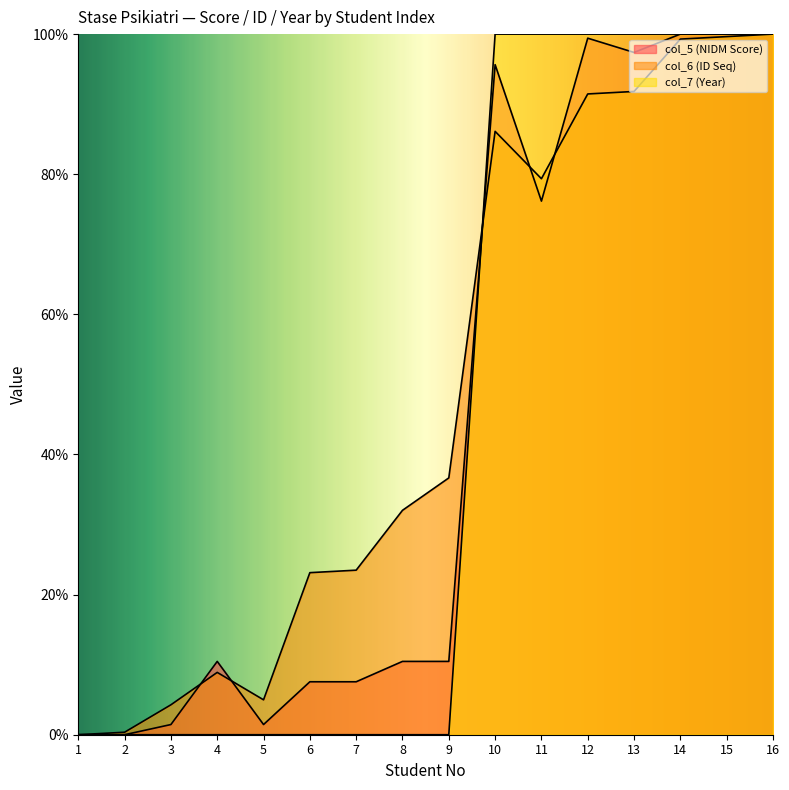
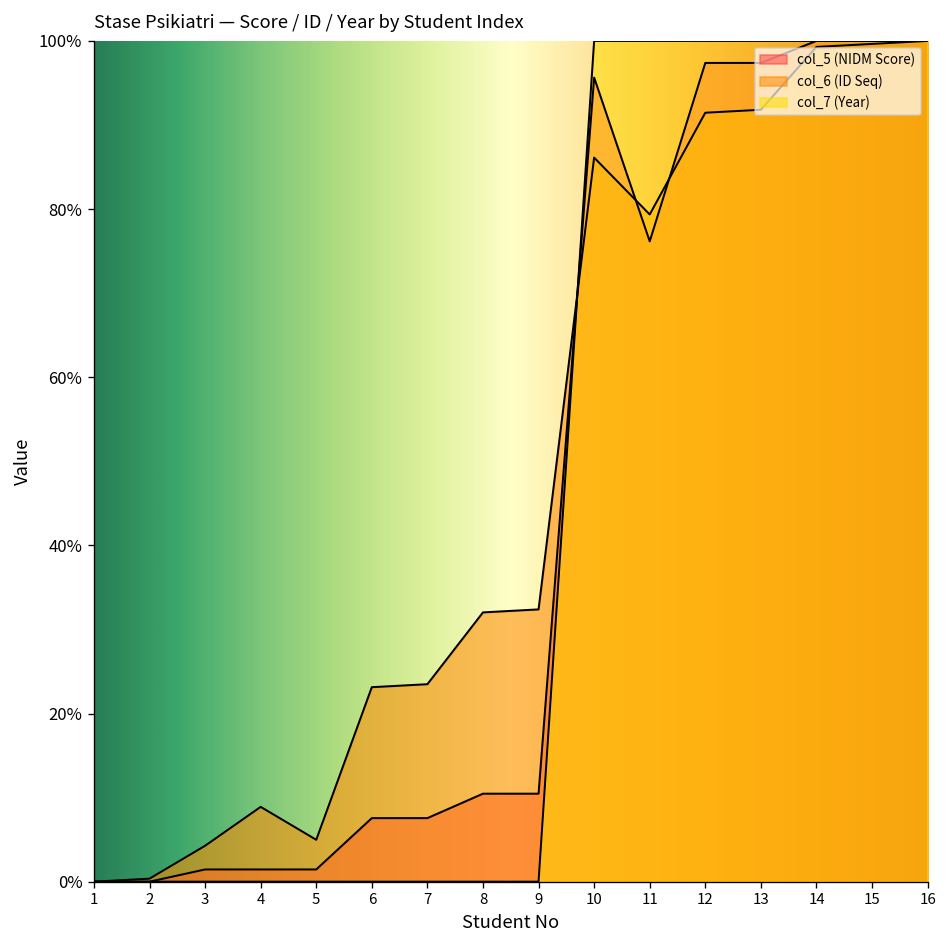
  {
    "col_5 (NIDM Score)": {
      "3": "1%",
-     "4": "10%",
+     "4": "1%",
      "5": "1%",
      "6": "8%",
      "7": "8%",
      "8": "10%",
      "9": "10%",
      "10": "96%",
      "11": "76%",
-     "12": "99%"
+     "12": "97%"
    },
    "col_6 (ID Seq)": {
      "3": "4%",
      "4": "9%",
      "5": "5%",
      "6": "23%",
      "7": "23%",
      "8": "32%",
-     "9": "37%",
+     "9": "32%",
      "10": "86%",
      "11": "79%",
      "12": "91%",
      "14": "99%"
    },
    "col_7 (Year)": {
      "3": "0%",
      "4": "0%",
      "5": "0%",
      "6": "0%",
      "7": "0%",
      "8": "0%",
      "9": "0%",
      "10": "100%",
      "11": "100%",
      "12": "100%",
      "13": "100%"
    }
  }
